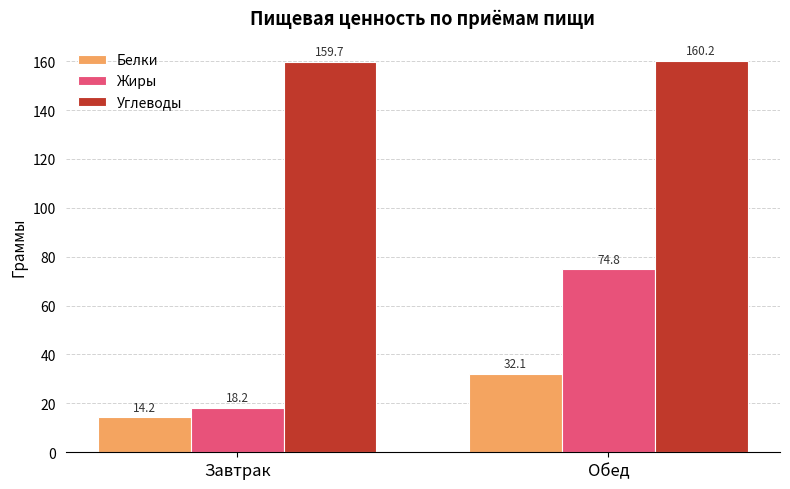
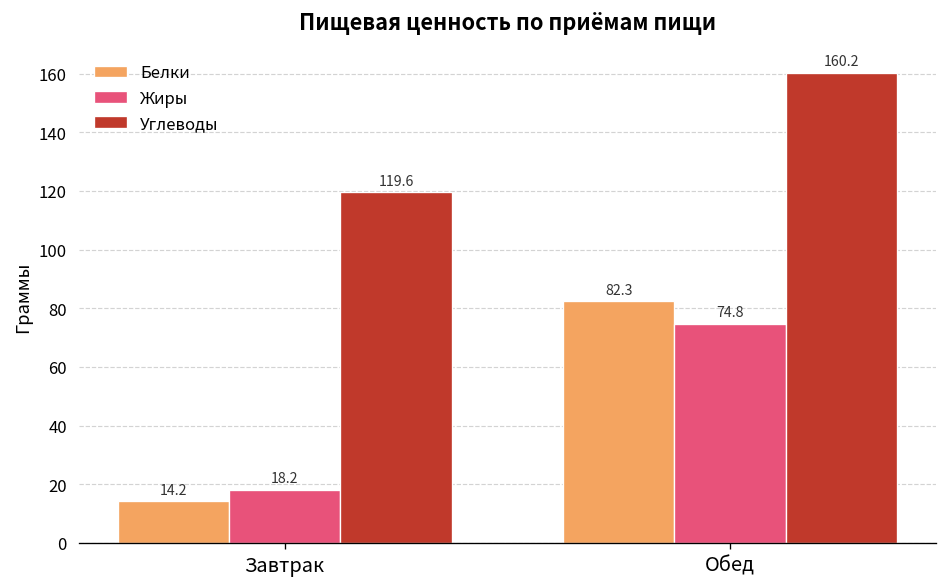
  {
    "Белки": {
      "Завтрак": 14.2,
-     "Обед": 32.1
+     "Обед": 82.3
    },
    "Жиры": {
      "Завтрак": 18.2,
      "Обед": 74.8
    },
    "Углеводы": {
-     "Завтрак": 159.7,
+     "Завтрак": 119.6,
      "Обед": 160.2
    }
  }
